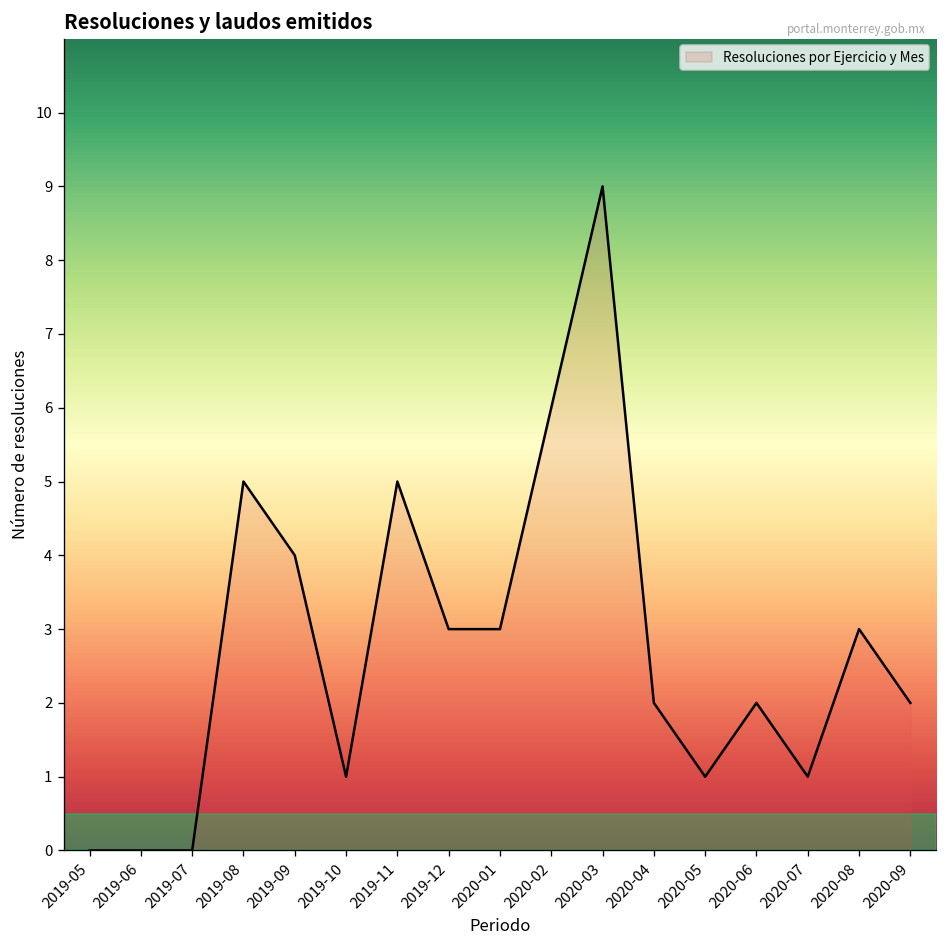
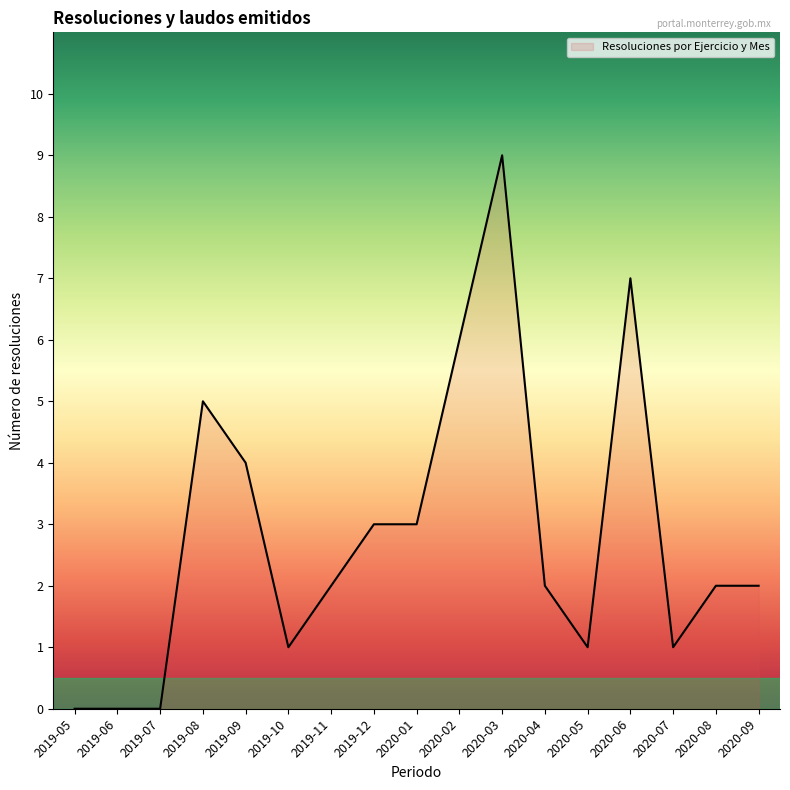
  {
    "2019-08": 5,
    "2019-09": 4,
    "2019-10": 1,
-   "2019-11": 5,
+   "2019-11": 2,
    "2019-12": 3,
    "2020-01": 3,
    "2020-02": 6,
    "2020-03": 9,
    "2020-04": 2,
    "2020-05": 1,
-   "2020-06": 2,
+   "2020-06": 7,
    "2020-07": 1,
-   "2020-08": 3,
+   "2020-08": 2,
    "2020-09": 2
  }
